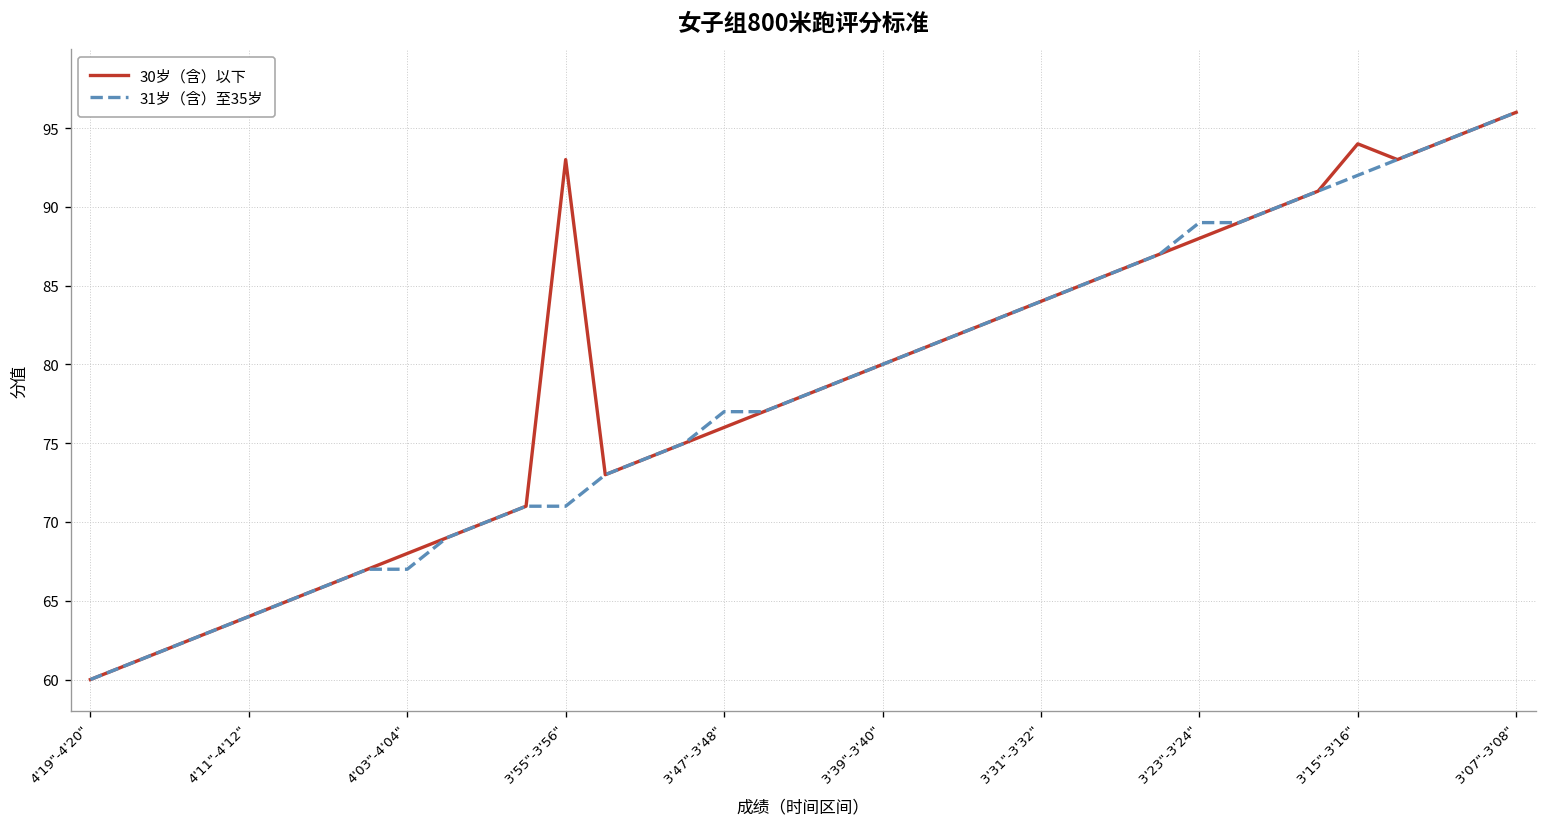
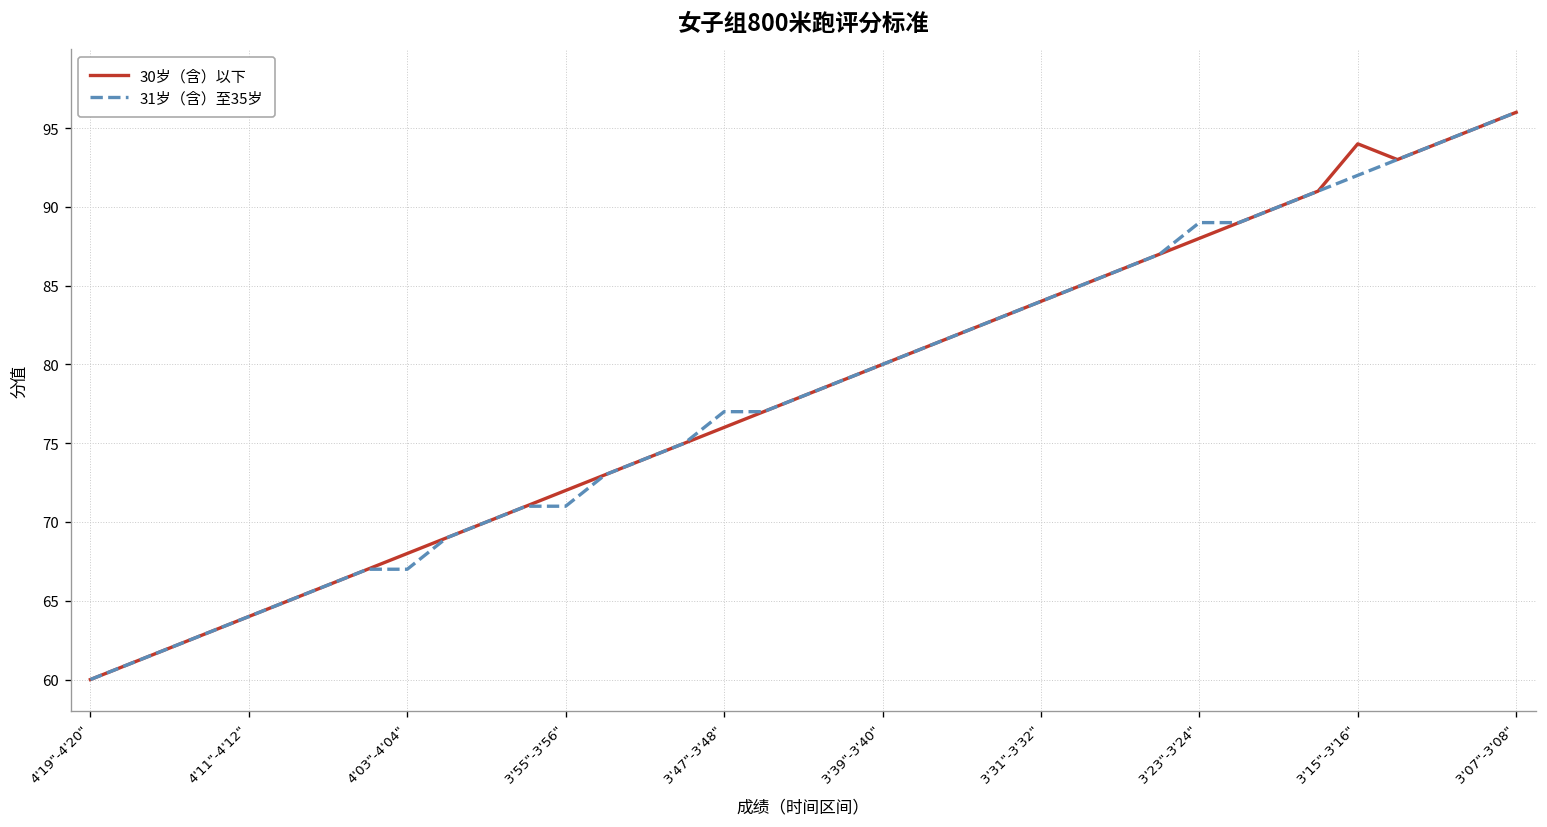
  {
    "30岁（含）以下": {
      "4'03\"-4'04\"": 68,
-     "3'55\"-3'56\"": 93,
+     "3'55\"-3'56\"": 72,
      "3'47\"-3'48\"": 76,
      "3'23\"-3'24\"": 88,
      "3'15\"-3'16\"": 94
    },
    "31岁（含）至35岁": {
      "4'03\"-4'04\"": 67,
      "3'55\"-3'56\"": 71,
      "3'47\"-3'48\"": 77,
      "3'23\"-3'24\"": 89,
      "3'15\"-3'16\"": 92
    }
  }
